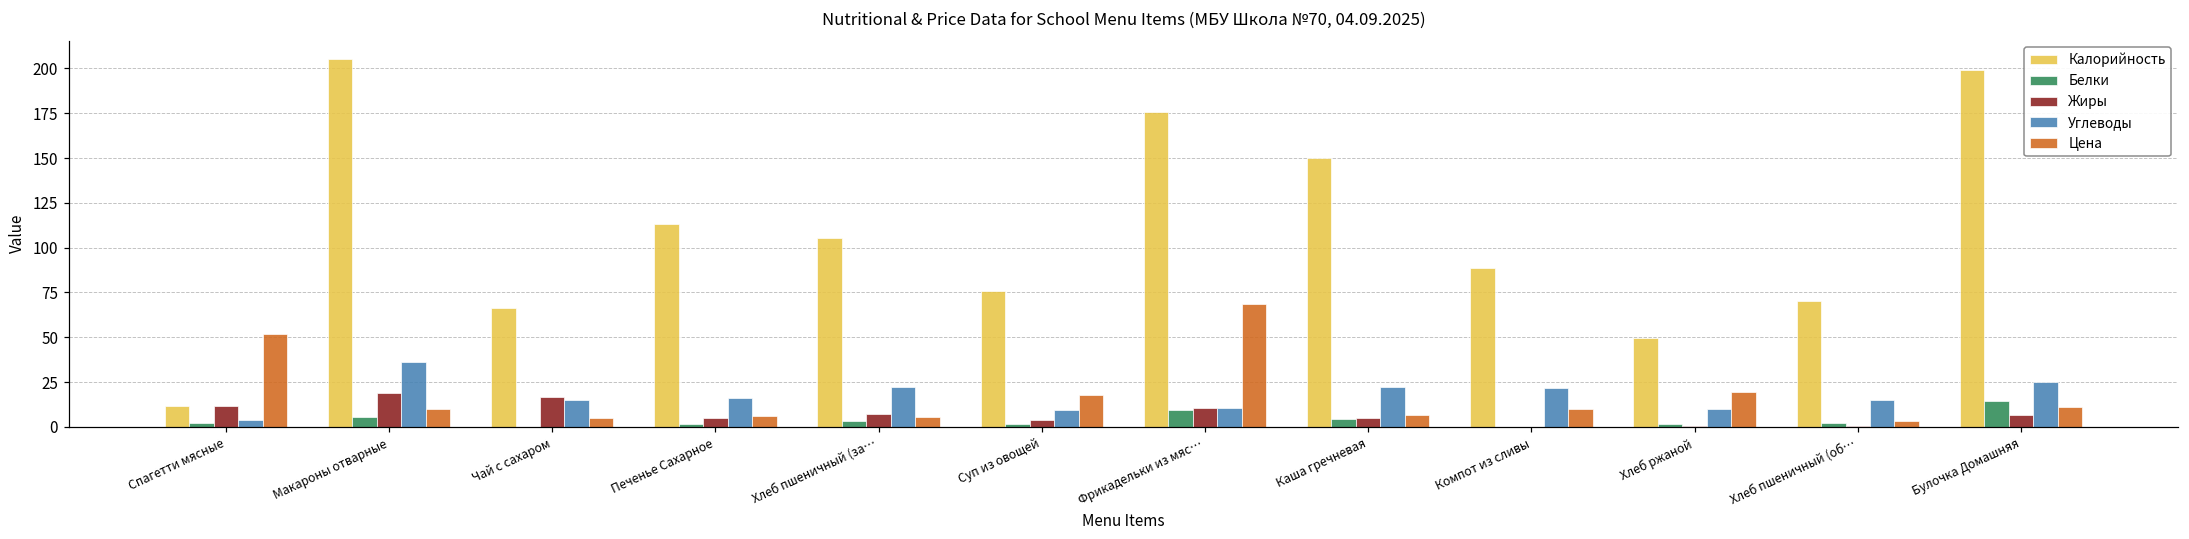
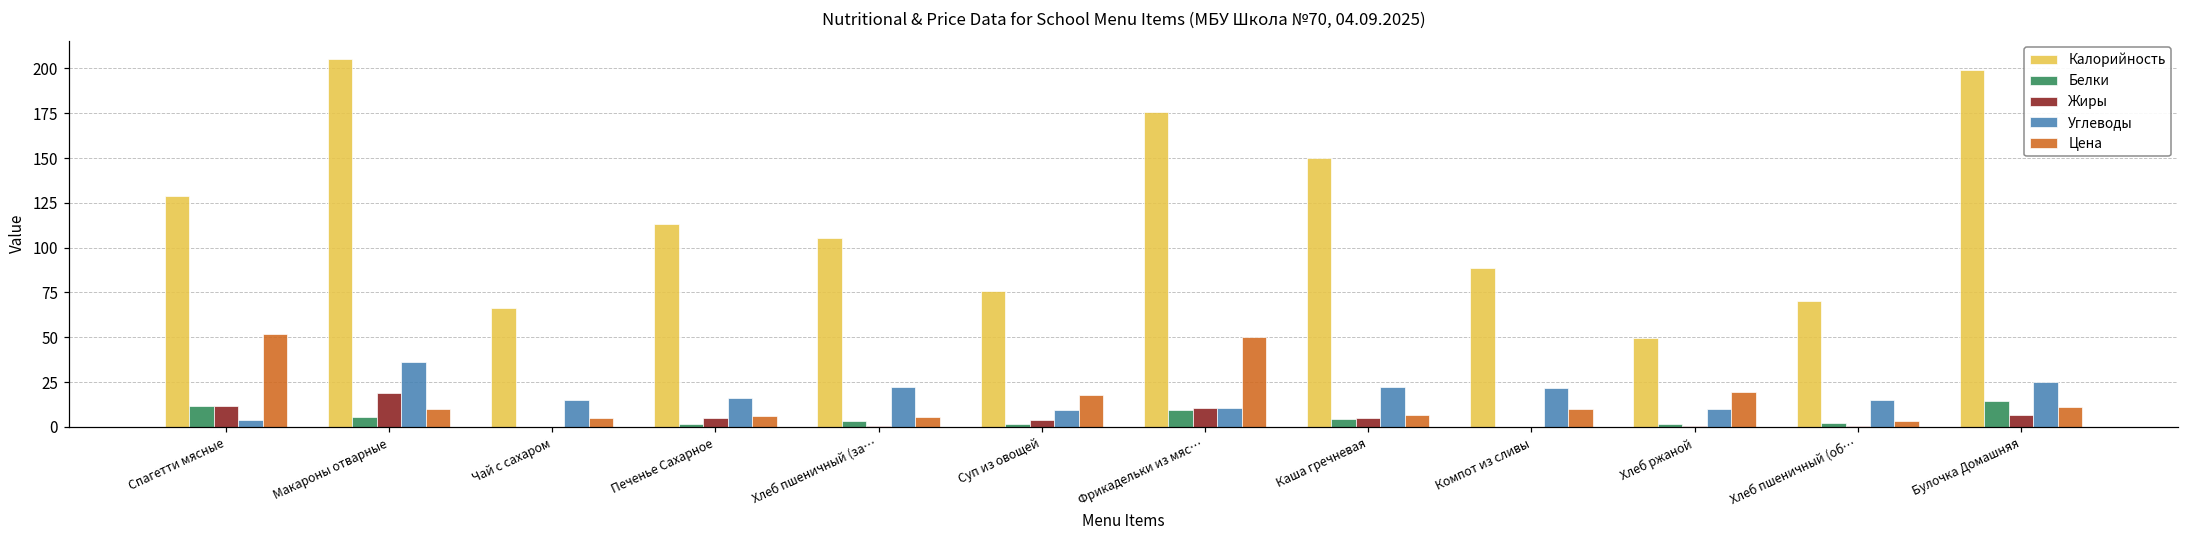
  {
    "Калорийность": {
-     "Спагетти мясные": 12,
+     "Спагетти мясные": 129,
      "Макароны отварные": 205,
      "Чай с сахаром": 66,
      "Печенье Сахарное": 113,
      "Хлеб пшеничный (за…": 105,
      "Суп из овощей": 76,
      "Фрикадельки из мяс…": 176,
      "Каша гречневая": 150,
      "Компот из сливы": 89,
      "Хлеб ржаной": 50,
      "Хлеб пшеничный (об…": 70,
      "Булочка Домашняя": 199
    },
    "Белки": {
-     "Спагетти мясные": 2,
+     "Спагетти мясные": 11,
      "Макароны отварные": 6,
      "Чай с сахаром": 0,
      "Печенье Сахарное": 2,
      "Хлеб пшеничный (за…": 3,
      "Суп из овощей": 2,
      "Фрикадельки из мяс…": 9,
      "Каша гречневая": 5,
      "Хлеб ржаной": 2,
      "Хлеб пшеничный (об…": 2,
      "Булочка Домашняя": 14
    },
    "Жиры": {
      "Спагетти мясные": 12,
      "Макароны отварные": 19,
-     "Чай с сахаром": 17,
+     "Чай с сахаром": 0,
      "Печенье Сахарное": 5,
-     "Хлеб пшеничный (за…": 7,
+     "Хлеб пшеничный (за…": 0,
      "Суп из овощей": 4,
      "Фрикадельки из мяс…": 11,
      "Каша гречневая": 5,
      "Булочка Домашняя": 7
    },
    "Углеводы": {
      "Спагетти мясные": 4,
      "Макароны отварные": 36,
      "Чай с сахаром": 15,
      "Печенье Сахарное": 16,
      "Хлеб пшеничный (за…": 22,
      "Суп из овощей": 9,
      "Фрикадельки из мяс…": 10,
      "Каша гречневая": 22,
      "Компот из сливы": 22,
      "Хлеб ржаной": 10,
      "Хлеб пшеничный (об…": 15,
      "Булочка Домашняя": 25
    },
    "Цена": {
      "Спагетти мясные": 52,
      "Макароны отварные": 10,
      "Чай с сахаром": 5,
      "Печенье Сахарное": 6,
      "Хлеб пшеничный (за…": 6,
      "Суп из овощей": 18,
-     "Фрикадельки из мяс…": 68,
+     "Фрикадельки из мяс…": 50,
      "Каша гречневая": 7,
      "Компот из сливы": 10,
      "Хлеб ржаной": 20,
      "Хлеб пшеничный (об…": 3,
      "Булочка Домашняя": 11
    }
  }
